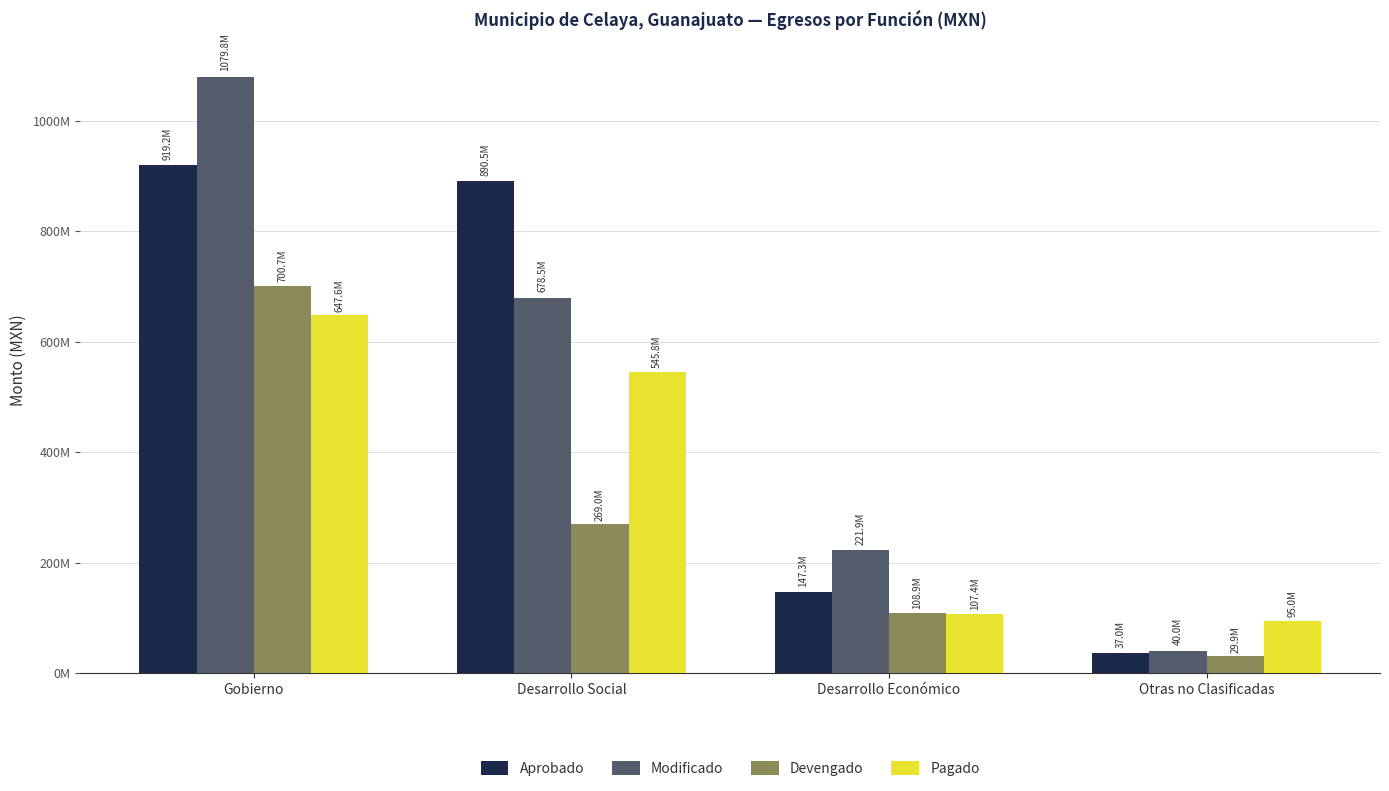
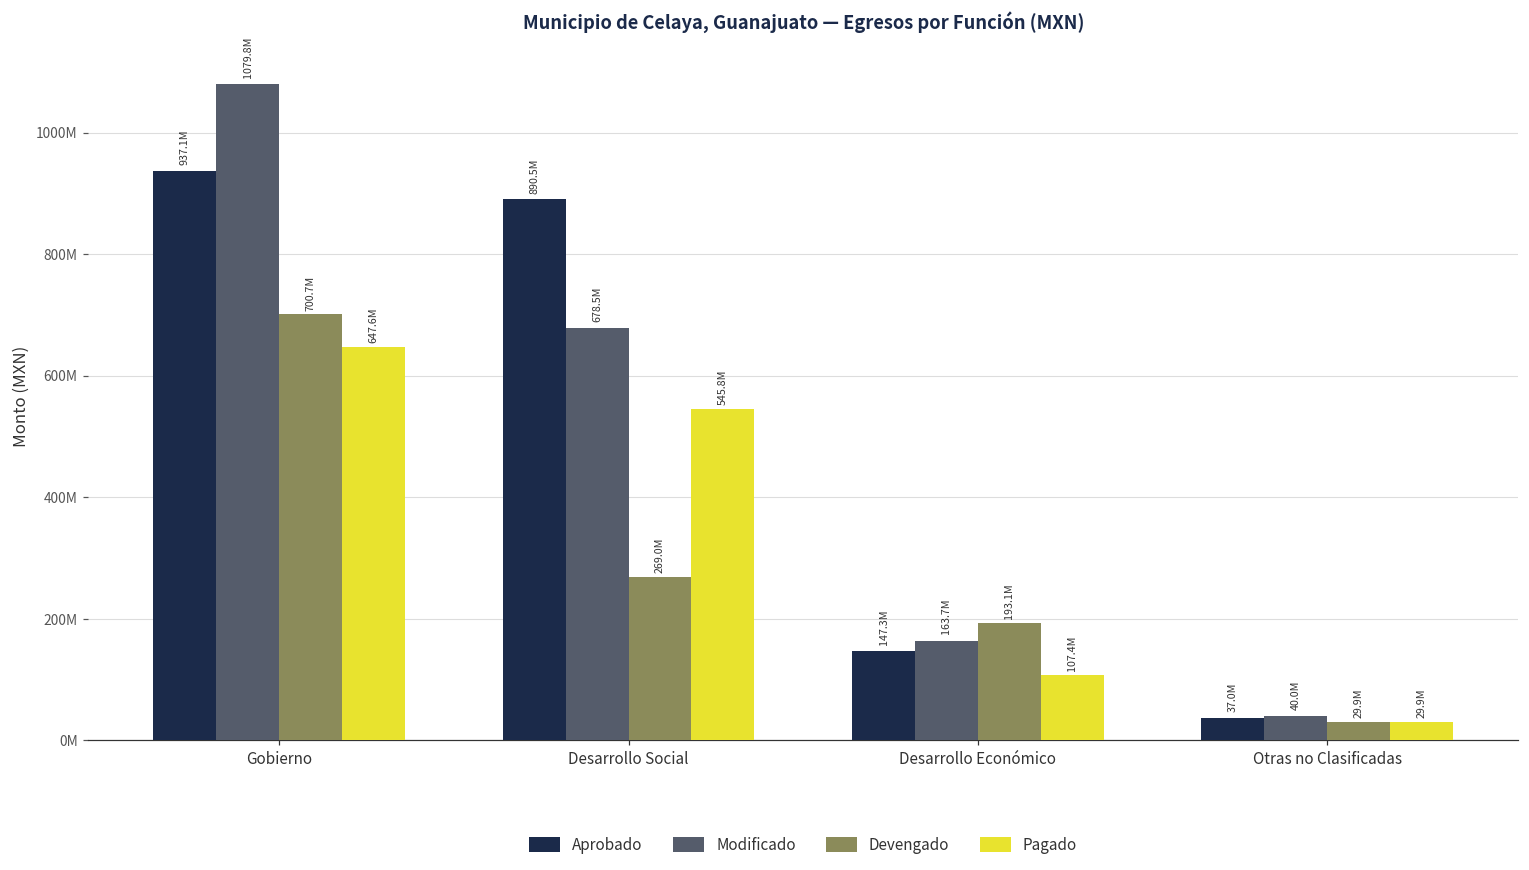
  {
    "Aprobado": {
-     "Gobierno": "919.2M",
+     "Gobierno": "937.1M",
      "Desarrollo Social": "890.5M",
      "Desarrollo Económico": "147.3M",
      "Otras no Clasificadas": "37.0M"
    },
    "Modificado": {
      "Gobierno": "1079.8M",
      "Desarrollo Social": "678.5M",
-     "Desarrollo Económico": "221.9M",
+     "Desarrollo Económico": "163.7M",
      "Otras no Clasificadas": "40.0M"
    },
    "Devengado": {
      "Gobierno": "700.7M",
      "Desarrollo Social": "269.0M",
-     "Desarrollo Económico": "108.9M",
+     "Desarrollo Económico": "193.1M",
      "Otras no Clasificadas": "29.9M"
    },
    "Pagado": {
      "Gobierno": "647.6M",
      "Desarrollo Social": "545.8M",
      "Desarrollo Económico": "107.4M",
-     "Otras no Clasificadas": "95.0M"
+     "Otras no Clasificadas": "29.9M"
    }
  }
